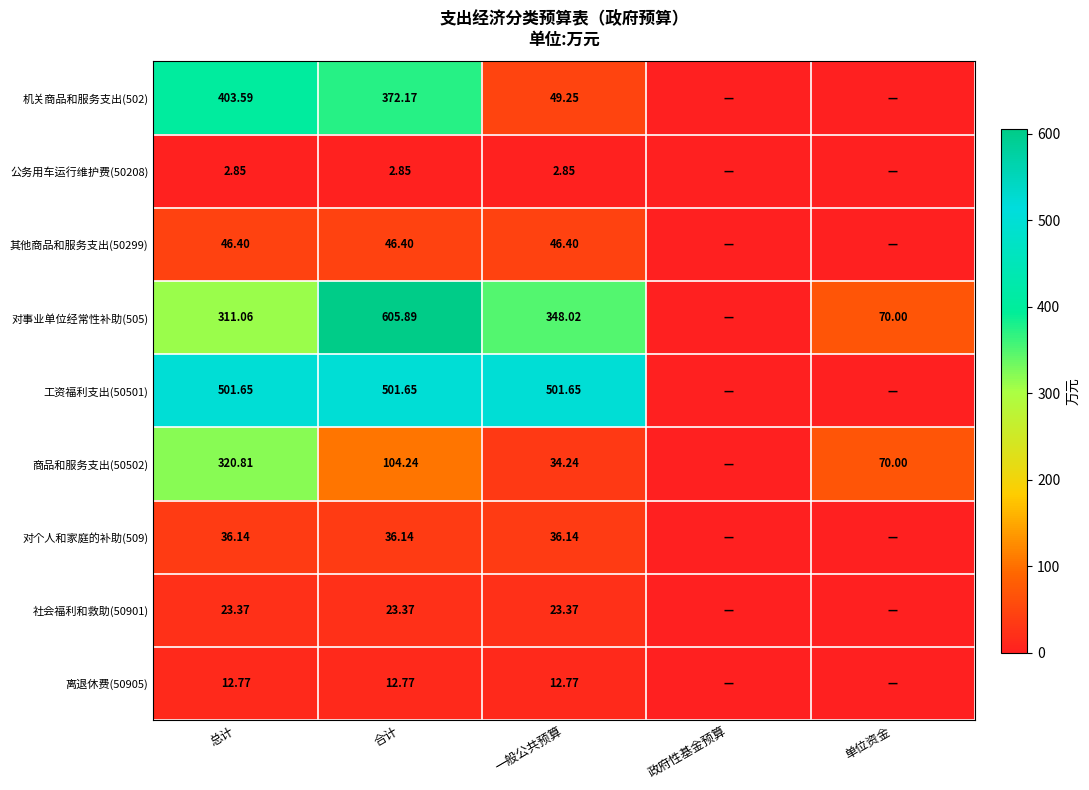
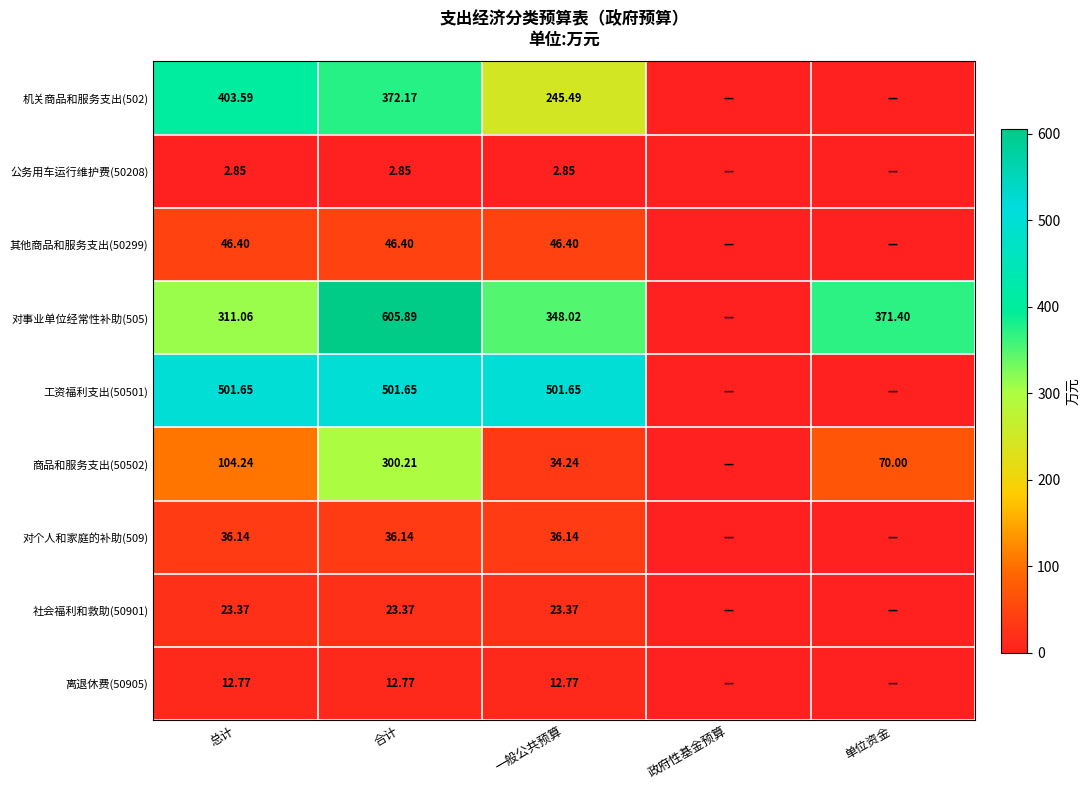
  {
    "机关商品和服务支出(502)": {
      "总计": 403.59,
      "合计": 372.17,
-     "一般公共预算": 49.25
+     "一般公共预算": 245.49
    },
    "公务用车运行维护费(50208)": {
      "总计": 2.85,
      "合计": 2.85,
      "一般公共预算": 2.85
    },
    "其他商品和服务支出(50299)": {
      "总计": 46.40,
      "合计": 46.40,
      "一般公共预算": 46.40
    },
    "对事业单位经常性补助(505)": {
      "总计": 311.06,
      "合计": 605.89,
      "一般公共预算": 348.02,
-     "单位资金": 70.00
+     "单位资金": 371.40
    },
    "工资福利支出(50501)": {
      "总计": 501.65,
      "合计": 501.65,
      "一般公共预算": 501.65
    },
    "商品和服务支出(50502)": {
-     "总计": 320.81,
-     "合计": 104.24,
+     "总计": 104.24,
+     "合计": 300.21,
      "一般公共预算": 34.24,
      "单位资金": 70.00
    },
    "对个人和家庭的补助(509)": {
      "总计": 36.14,
      "合计": 36.14,
      "一般公共预算": 36.14
    },
    "社会福利和救助(50901)": {
      "总计": 23.37,
      "合计": 23.37,
      "一般公共预算": 23.37
    },
    "离退休费(50905)": {
      "总计": 12.77,
      "合计": 12.77,
      "一般公共预算": 12.77
    }
  }
